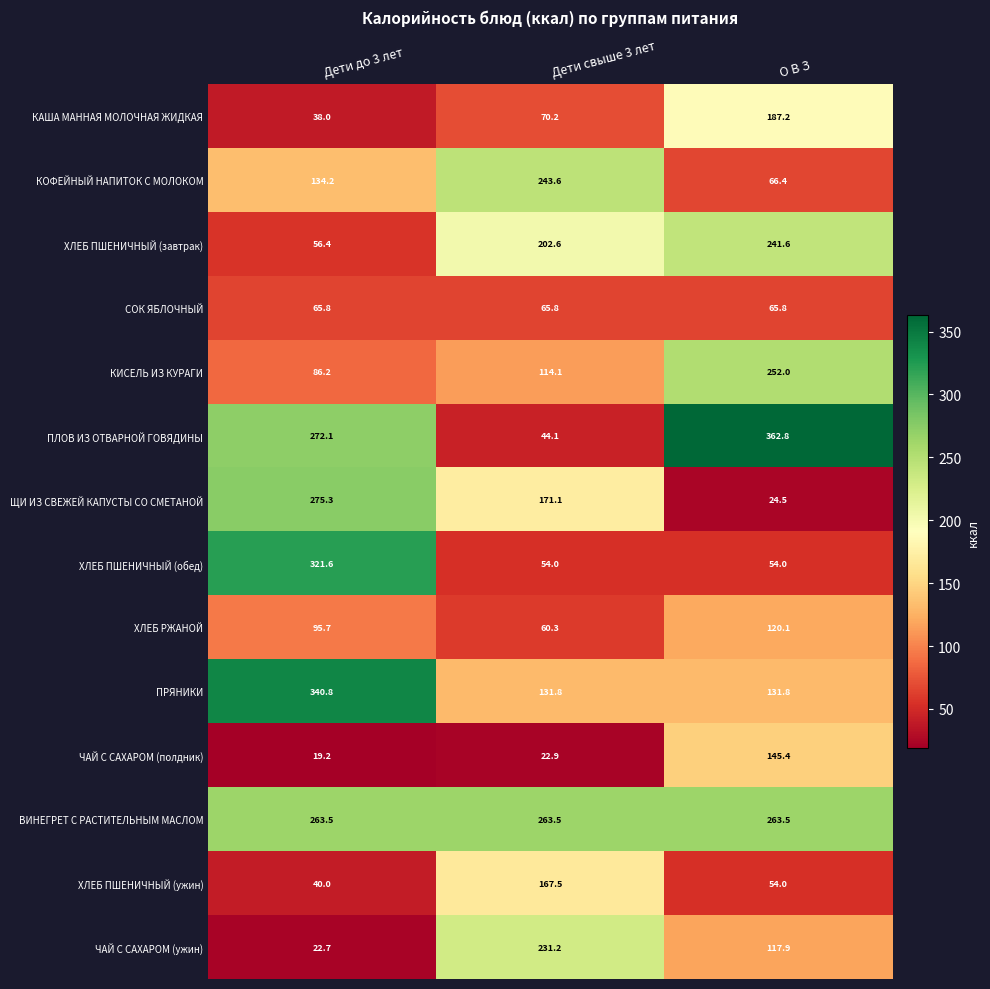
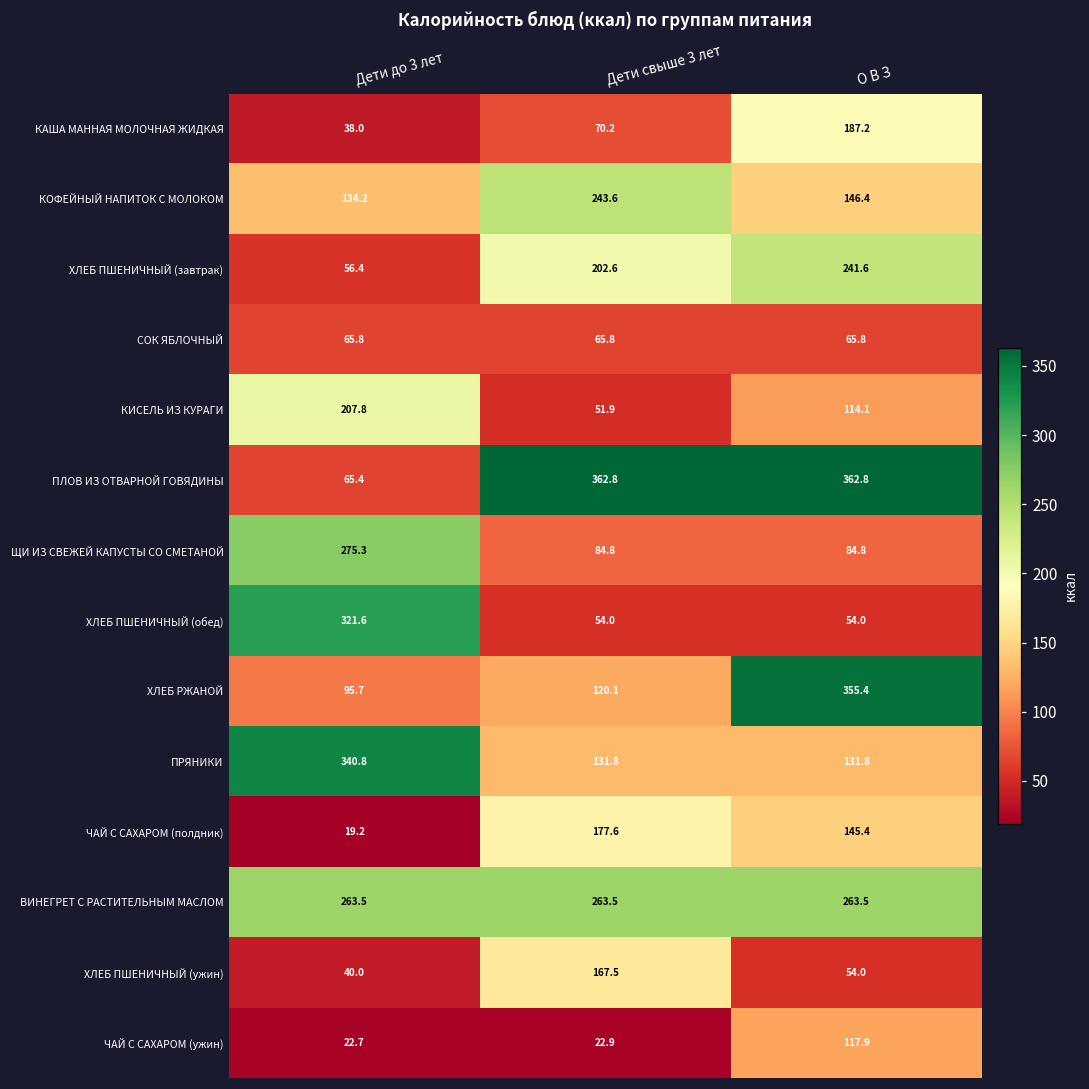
  {
    "КАША МАННАЯ МОЛОЧНАЯ ЖИДКАЯ": {
      "Дети до 3 лет": 38.0,
      "Дети свыше 3 лет": 70.2,
      "О В З": 187.2
    },
    "КОФЕЙНЫЙ НАПИТОК С МОЛОКОМ": {
      "Дети до 3 лет": 134.2,
      "Дети свыше 3 лет": 243.6,
-     "О В З": 66.4
+     "О В З": 146.4
    },
    "ХЛЕБ ПШЕНИЧНЫЙ (завтрак)": {
      "Дети до 3 лет": 56.4,
      "Дети свыше 3 лет": 202.6,
      "О В З": 241.6
    },
    "СОК ЯБЛОЧНЫЙ": {
      "Дети до 3 лет": 65.8,
      "Дети свыше 3 лет": 65.8,
      "О В З": 65.8
    },
    "КИСЕЛЬ ИЗ КУРАГИ": {
-     "Дети до 3 лет": 86.2,
-     "Дети свыше 3 лет": 114.1,
-     "О В З": 252.0
+     "Дети до 3 лет": 207.8,
+     "Дети свыше 3 лет": 51.9,
+     "О В З": 114.1
    },
    "ПЛОВ ИЗ ОТВАРНОЙ ГОВЯДИНЫ": {
-     "Дети до 3 лет": 272.1,
-     "Дети свыше 3 лет": 44.1,
+     "Дети до 3 лет": 65.4,
+     "Дети свыше 3 лет": 362.8,
      "О В З": 362.8
    },
    "ЩИ ИЗ СВЕЖЕЙ КАПУСТЫ СО СМЕТАНОЙ": {
      "Дети до 3 лет": 275.3,
-     "Дети свыше 3 лет": 171.1,
-     "О В З": 24.5
+     "Дети свыше 3 лет": 84.8,
+     "О В З": 84.8
    },
    "ХЛЕБ ПШЕНИЧНЫЙ (обед)": {
      "Дети до 3 лет": 321.6,
      "Дети свыше 3 лет": 54.0,
      "О В З": 54.0
    },
    "ХЛЕБ РЖАНОЙ": {
      "Дети до 3 лет": 95.7,
-     "Дети свыше 3 лет": 60.3,
-     "О В З": 120.1
+     "Дети свыше 3 лет": 120.1,
+     "О В З": 355.4
    },
    "ПРЯНИКИ": {
      "Дети до 3 лет": 340.8,
      "Дети свыше 3 лет": 131.8,
      "О В З": 131.8
    },
    "ЧАЙ С САХАРОМ (полдник)": {
      "Дети до 3 лет": 19.2,
-     "Дети свыше 3 лет": 22.9,
+     "Дети свыше 3 лет": 177.6,
      "О В З": 145.4
    },
    "ВИНЕГРЕТ С РАСТИТЕЛЬНЫМ МАСЛОМ": {
      "Дети до 3 лет": 263.5,
      "Дети свыше 3 лет": 263.5,
      "О В З": 263.5
    },
    "ХЛЕБ ПШЕНИЧНЫЙ (ужин)": {
      "Дети до 3 лет": 40.0,
      "Дети свыше 3 лет": 167.5,
      "О В З": 54.0
    },
    "ЧАЙ С САХАРОМ (ужин)": {
      "Дети до 3 лет": 22.7,
-     "Дети свыше 3 лет": 231.2,
+     "Дети свыше 3 лет": 22.9,
      "О В З": 117.9
    }
  }
